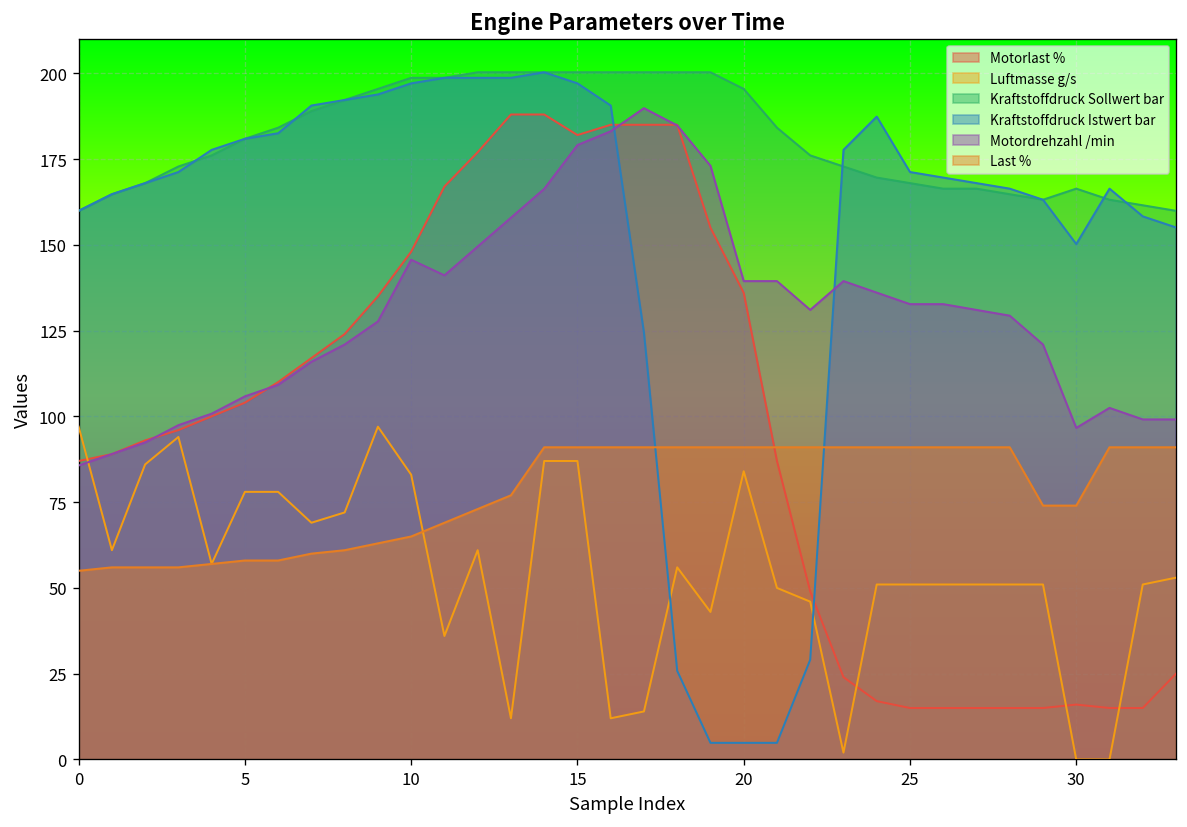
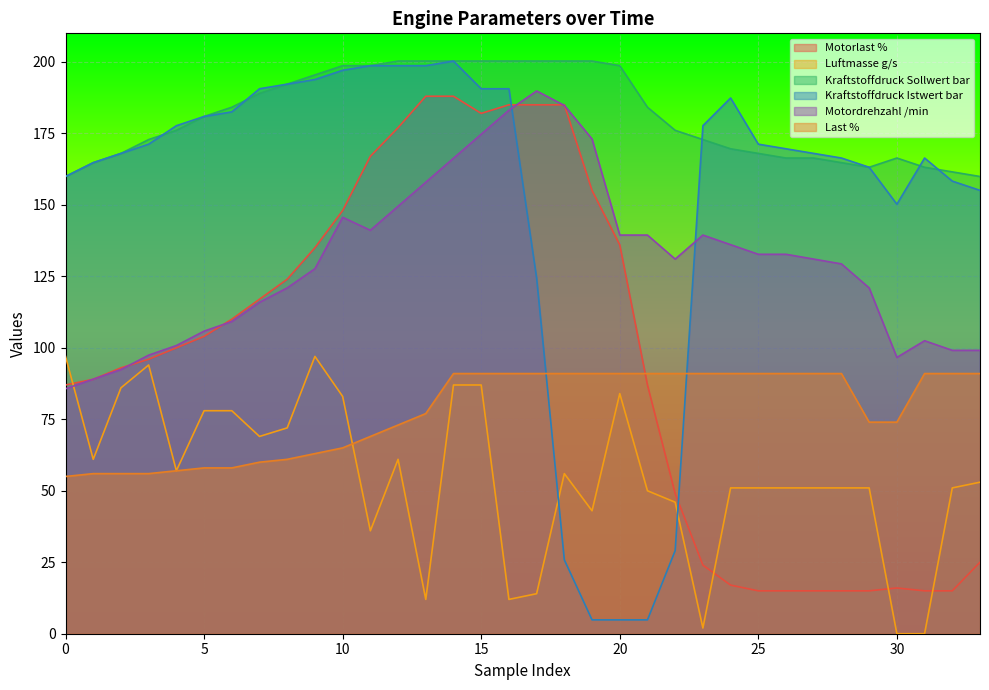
  {
    "Kraftstoffdruck Sollwert bar": {
      "10": 199,
      "15": 200,
-     "20": 195,
+     "20": 199,
      "25": 168,
      "30": 166
    },
    "Kraftstoffdruck Istwert bar": {
      "10": 197,
-     "15": 197,
+     "15": 191,
      "20": 5,
      "25": 171,
      "30": 150
    },
    "Motordrehzahl /min": {
      "0": 86,
      "5": 106,
      "10": 146,
-     "15": 179,
+     "15": 175,
      "20": 139,
      "25": 133,
      "30": 97
    }
  }
